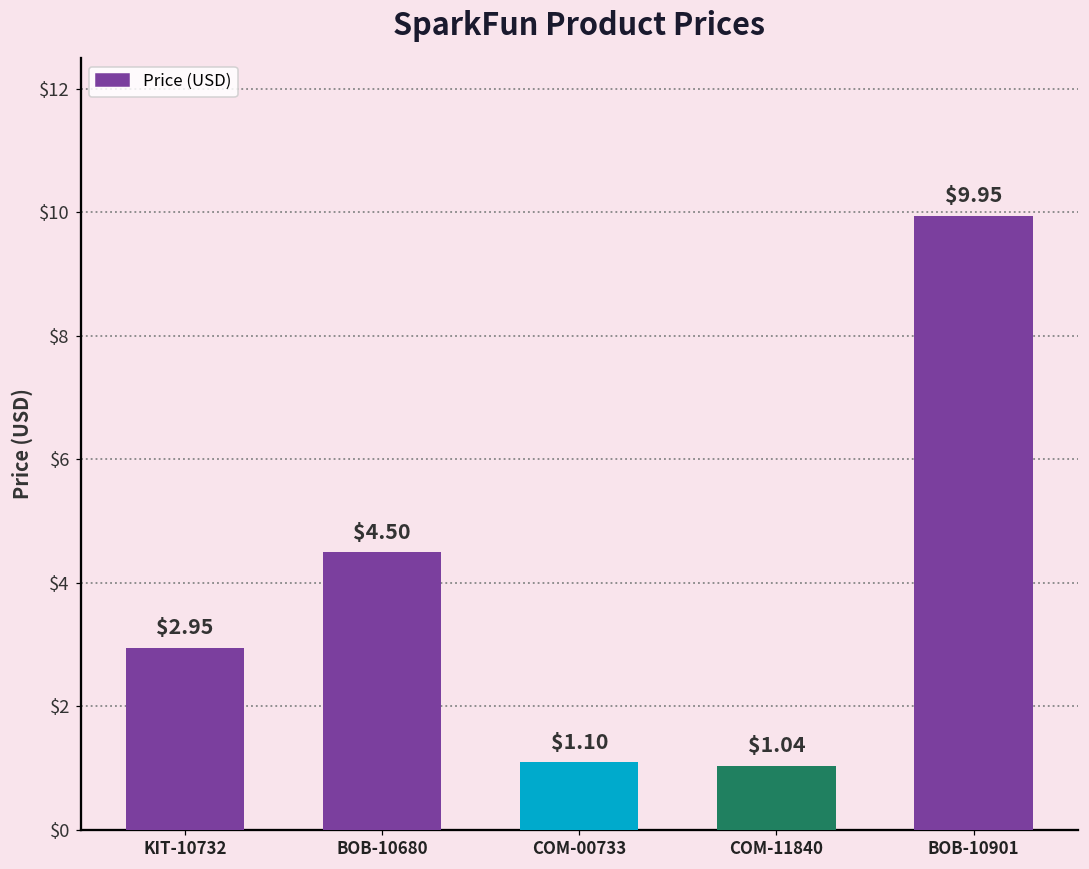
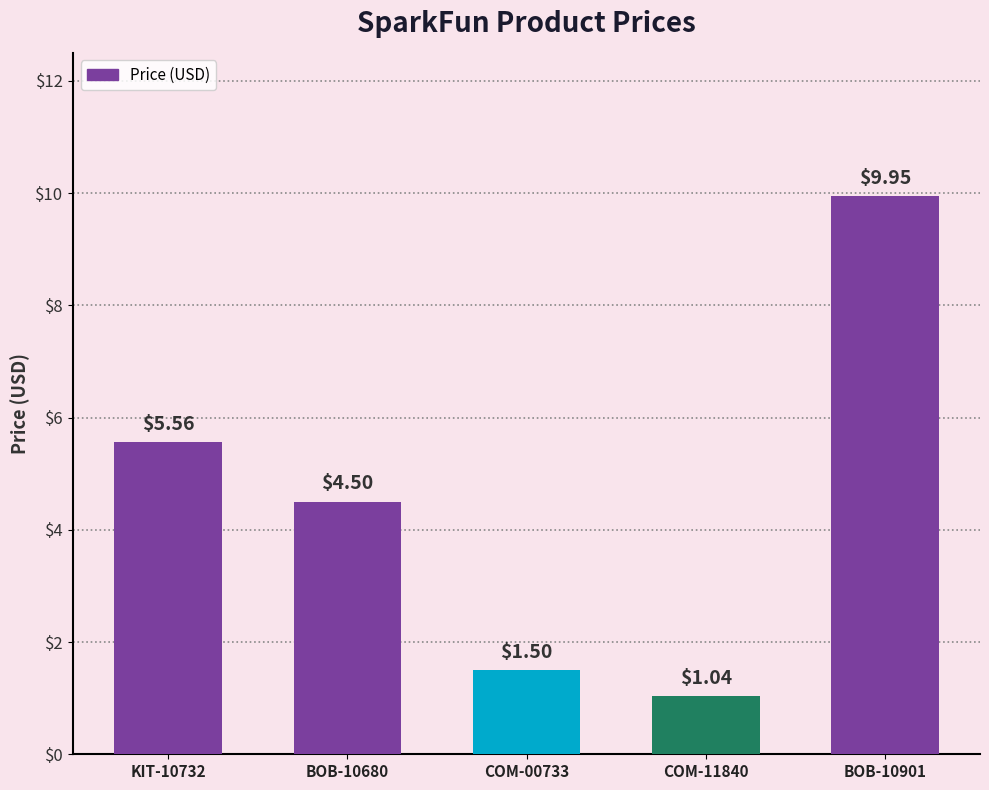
  {
-   "KIT-10732": "$2.95",
+   "KIT-10732": "$5.56",
    "BOB-10680": "$4.50",
-   "COM-00733": "$1.10",
+   "COM-00733": "$1.50",
    "COM-11840": "$1.04",
    "BOB-10901": "$9.95"
  }
